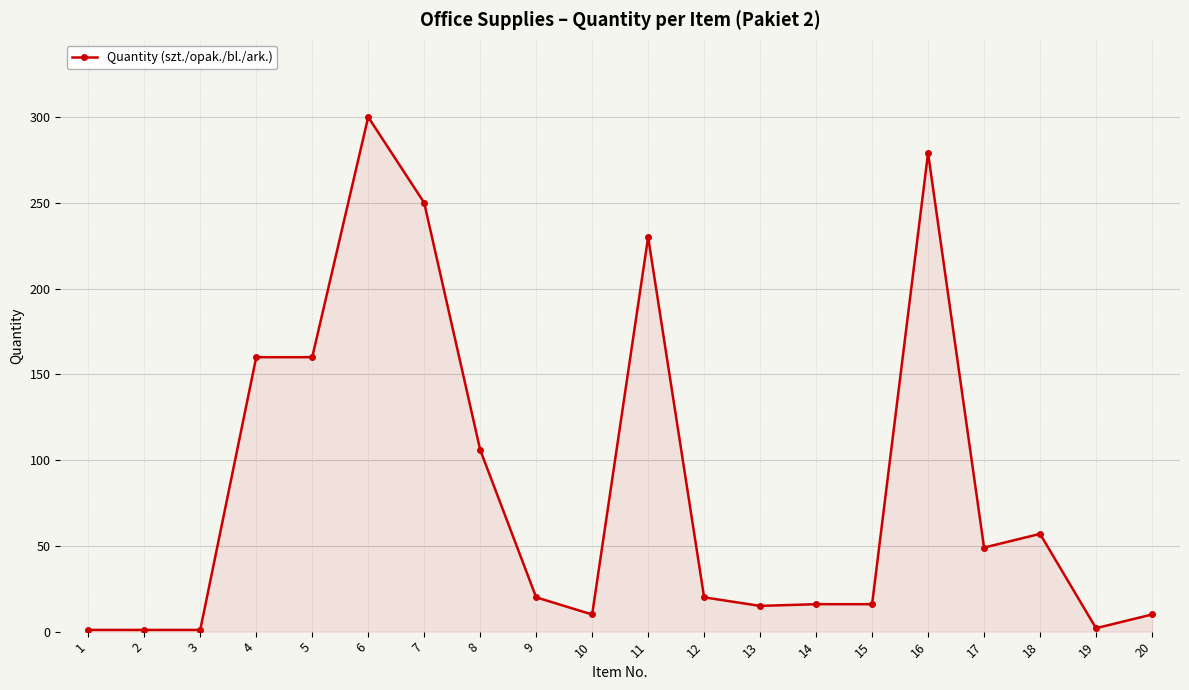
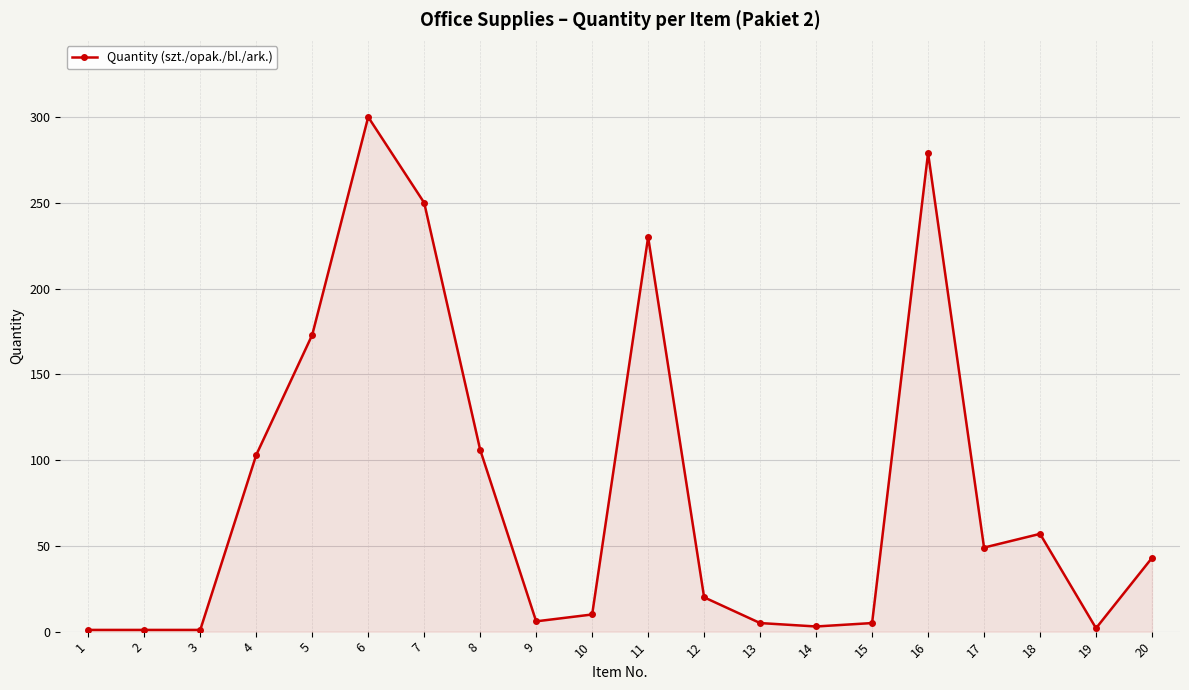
  {
    "1": 1,
    "2": 1,
    "3": 1,
-   "4": 160,
-   "5": 160,
+   "4": 103,
+   "5": 173,
    "6": 300,
    "7": 250,
    "8": 106,
-   "9": 20,
+   "9": 6,
    "10": 10,
    "11": 230,
    "12": 20,
-   "13": 15,
-   "14": 16,
-   "15": 16,
+   "13": 5,
+   "14": 3,
+   "15": 5,
    "16": 279,
    "17": 49,
    "18": 57,
    "19": 2,
-   "20": 10
+   "20": 43
  }
